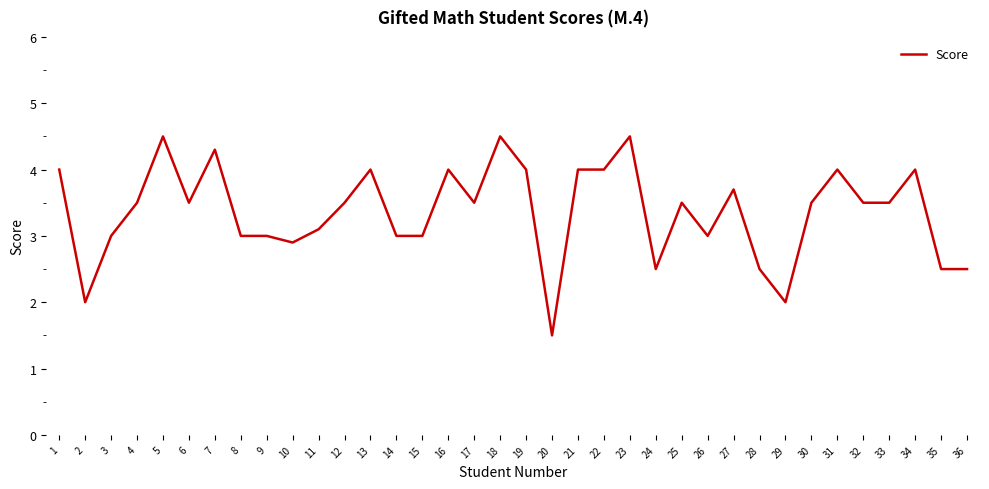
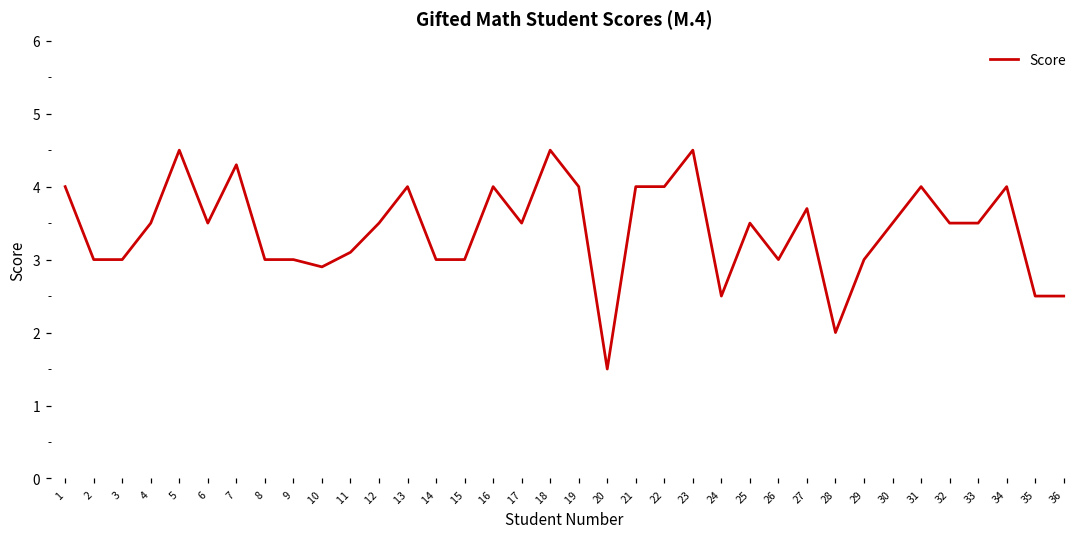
  {
    "1": 4.0,
-   "2": 2,
+   "2": 3,
    "3": 3.0,
    "4": 3.5,
    "5": 4.5,
    "6": 3.5,
    "7": 4.3,
    "8": 3.0,
    "9": 3.0,
    "10": 2.9,
    "11": 3.1,
    "12": 3.5,
    "13": 4.0,
    "14": 3.0,
    "15": 3.0,
    "16": 4.0,
    "17": 3.5,
    "18": 4.5,
    "19": 4.0,
    "20": 1.5,
    "21": 4.0,
    "22": 4.0,
    "23": 4.5,
    "24": 2.5,
    "25": 3.5,
    "26": 3.0,
    "27": 3.7,
-   "28": 2.5,
-   "29": 2,
+   "28": 2.0,
+   "29": 3,
    "30": 3.5,
    "31": 4.0,
    "32": 3.5,
    "33": 3.5,
    "34": 4.0,
    "35": 2.5,
    "36": 2.5
  }
